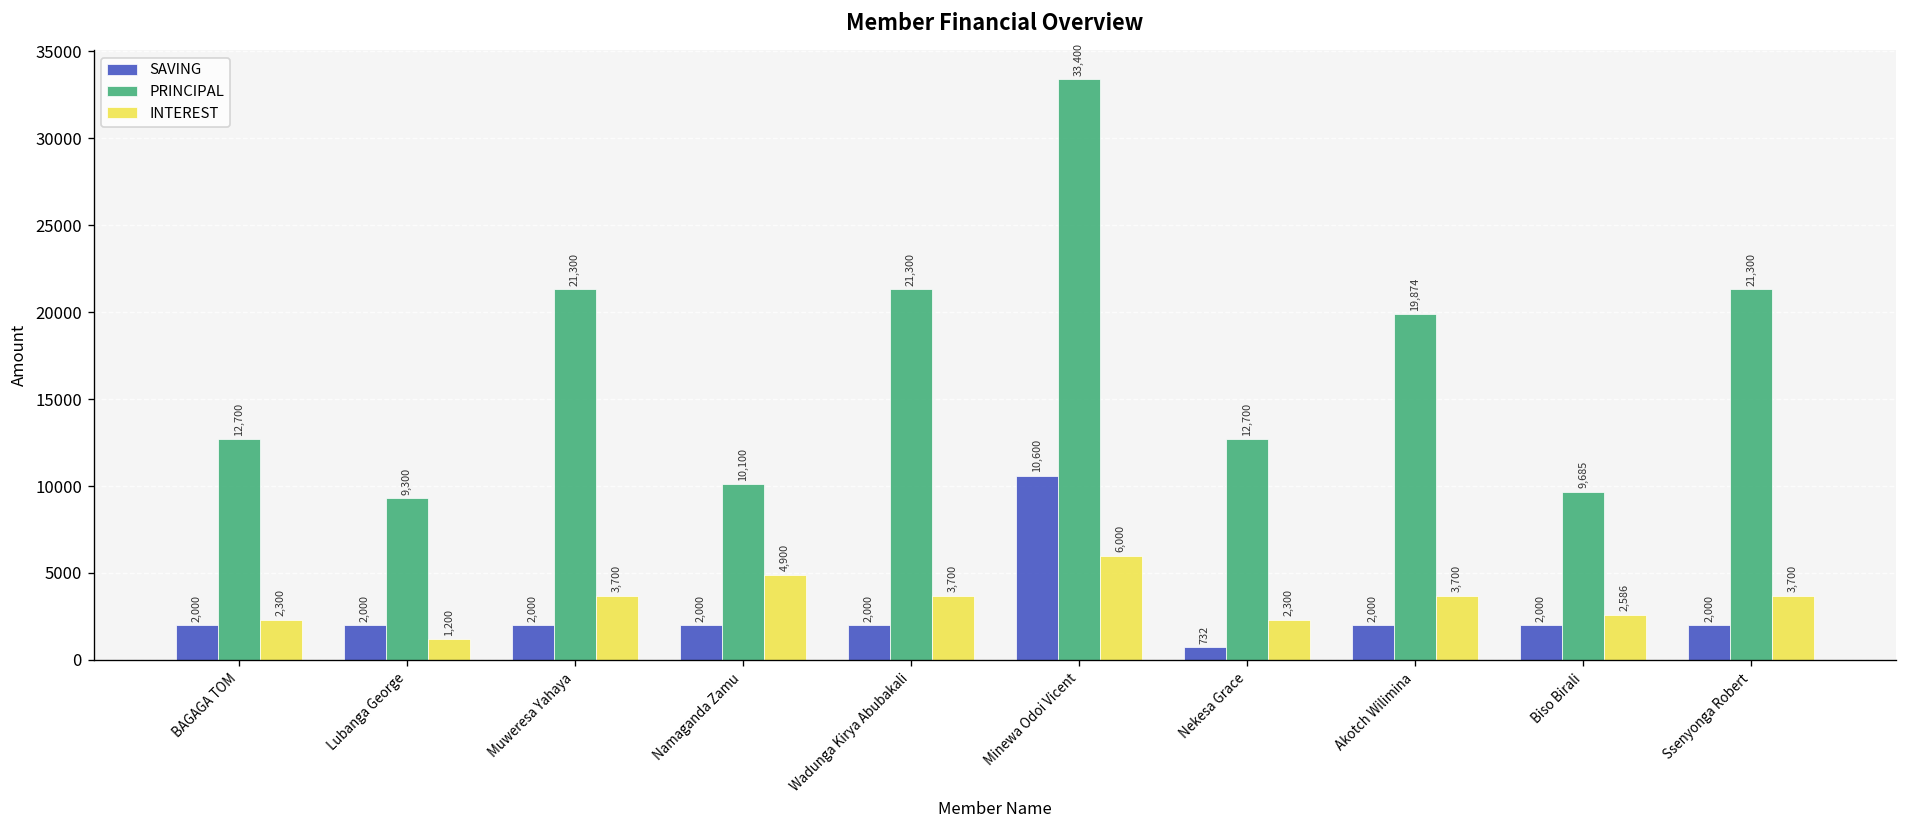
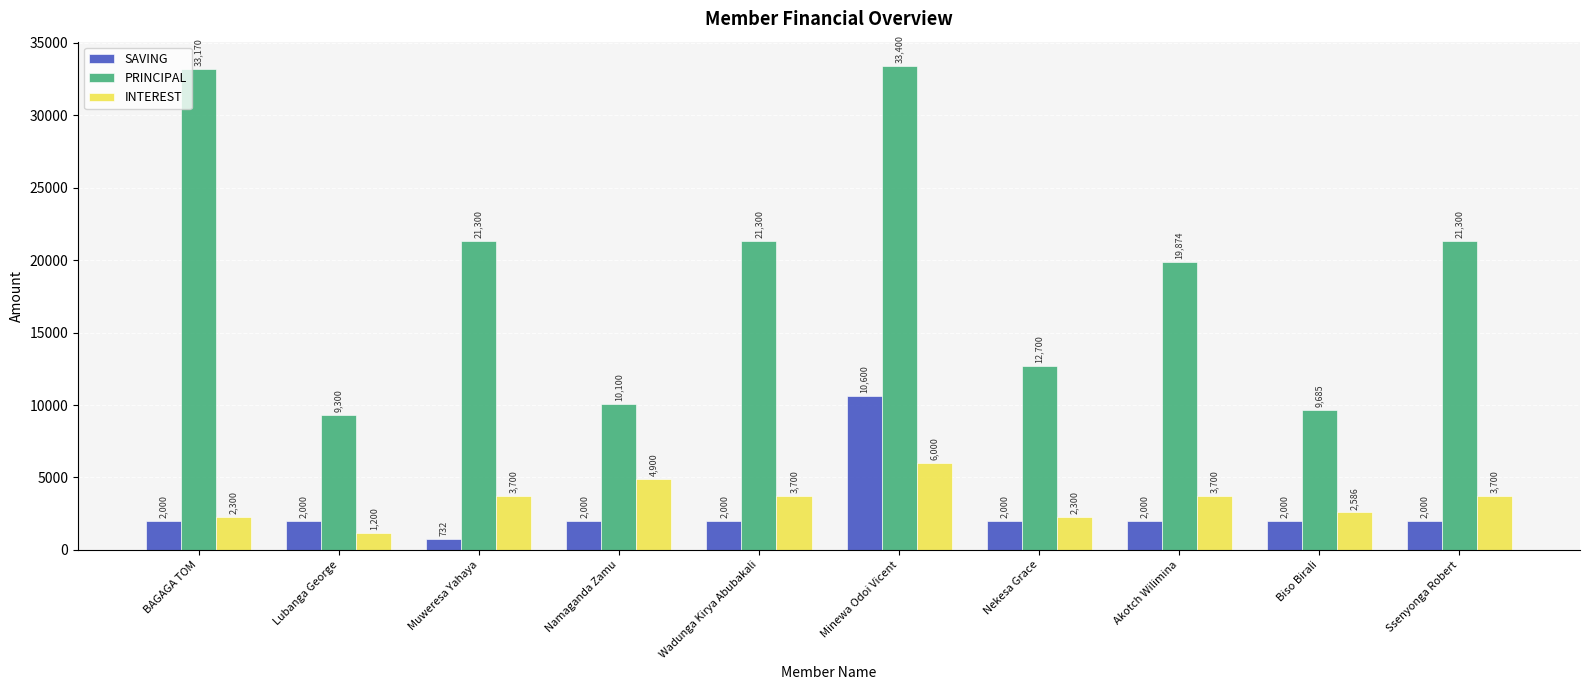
  {
    "SAVING": {
      "BAGAGA TOM": "2,000",
      "Lubanga George": "2,000",
-     "Muweresa Yahaya": "2,000",
+     "Muweresa Yahaya": "732",
      "Namaganda Zamu": "2,000",
      "Wadunga Kirya Abubakali": "2,000",
      "Minewa Odoi Vicent": "10,600",
-     "Nekesa Grace": "732",
+     "Nekesa Grace": "2,000",
      "Akotch Wilimina": "2,000",
      "Biso Birali": "2,000",
      "Ssenyonga Robert": "2,000"
    },
    "PRINCIPAL": {
-     "BAGAGA TOM": "12,700",
+     "BAGAGA TOM": "33,170",
      "Lubanga George": "9,300",
      "Muweresa Yahaya": "21,300",
      "Namaganda Zamu": "10,100",
      "Wadunga Kirya Abubakali": "21,300",
      "Minewa Odoi Vicent": "33,400",
      "Nekesa Grace": "12,700",
      "Akotch Wilimina": "19,874",
      "Biso Birali": "9,685",
      "Ssenyonga Robert": "21,300"
    },
    "INTEREST": {
      "BAGAGA TOM": "2,300",
      "Lubanga George": "1,200",
      "Muweresa Yahaya": "3,700",
      "Namaganda Zamu": "4,900",
      "Wadunga Kirya Abubakali": "3,700",
      "Minewa Odoi Vicent": "6,000",
      "Nekesa Grace": "2,300",
      "Akotch Wilimina": "3,700",
      "Biso Birali": "2,586",
      "Ssenyonga Robert": "3,700"
    }
  }
